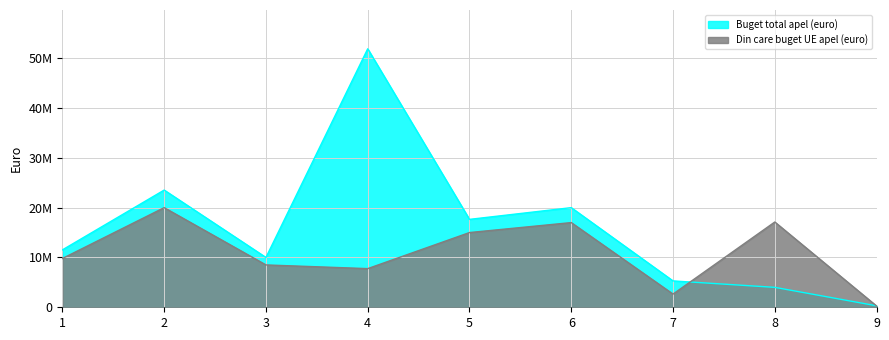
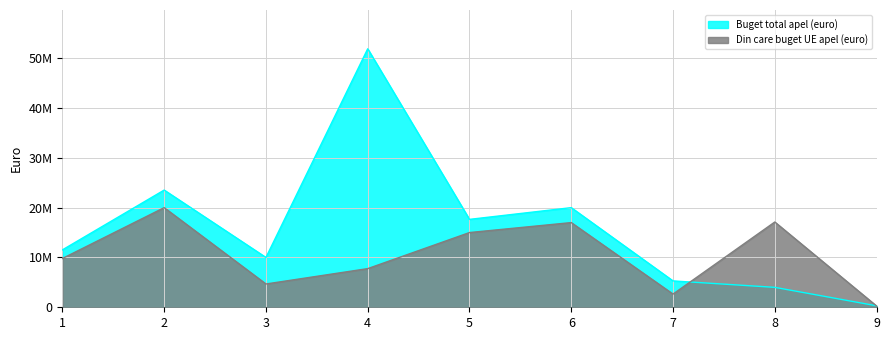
  {
    "Buget total apel (euro)": {
      "1": 12000000,
      "2": 24000000,
      "3": 10000000,
      "4": 52000000,
      "5": 18000000,
      "6": 20000000,
      "7": 5000000,
      "8": 4000000
    },
    "Din care buget UE apel (euro)": {
      "1": 10000000,
      "2": 20000000,
-     "3": 9000000,
+     "3": 5000000,
      "4": 8000000,
      "5": 15000000,
      "6": 17000000,
      "7": 3000000,
      "8": 17000000
    }
  }
